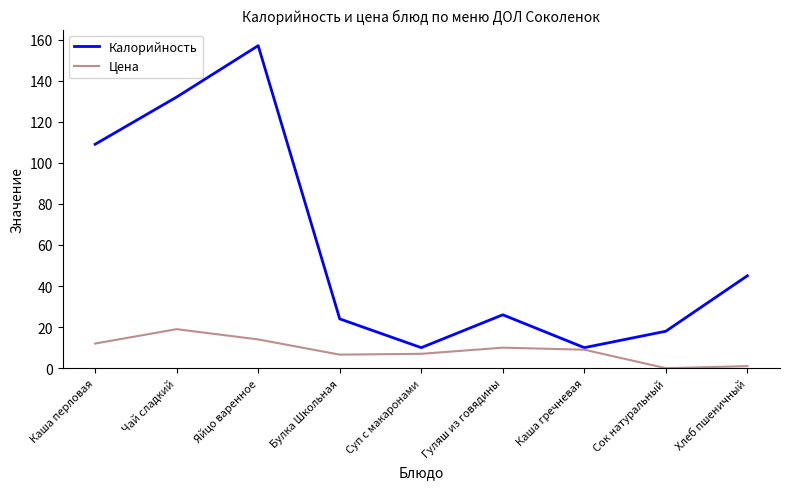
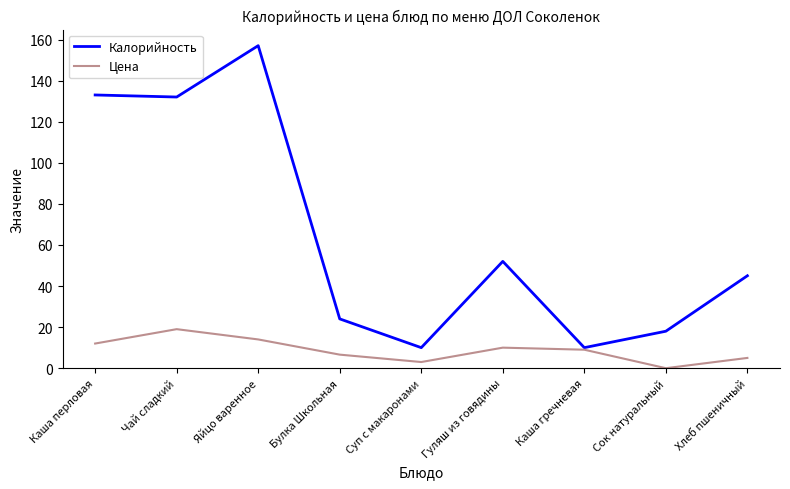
  {
    "Калорийность": {
-     "Каша перловая": 109,
+     "Каша перловая": 133,
      "Чай сладкий": 132,
      "Яйцо варенное": 157,
      "Булка Школьная": 24,
      "Суп с макаронами": 10,
-     "Гуляш из говядины": 26,
+     "Гуляш из говядины": 52,
      "Сок натуральный": 18,
      "Хлеб пшеничный": 45
    },
    "Цена": {
      "Каша перловая": 12,
      "Чай сладкий": 19,
      "Яйцо варенное": 14,
      "Булка Школьная": 7,
-     "Суп с макаронами": 7,
+     "Суп с макаронами": 3,
      "Гуляш из говядины": 10,
      "Сок натуральный": 0,
-     "Хлеб пшеничный": 1
+     "Хлеб пшеничный": 5
    }
  }
